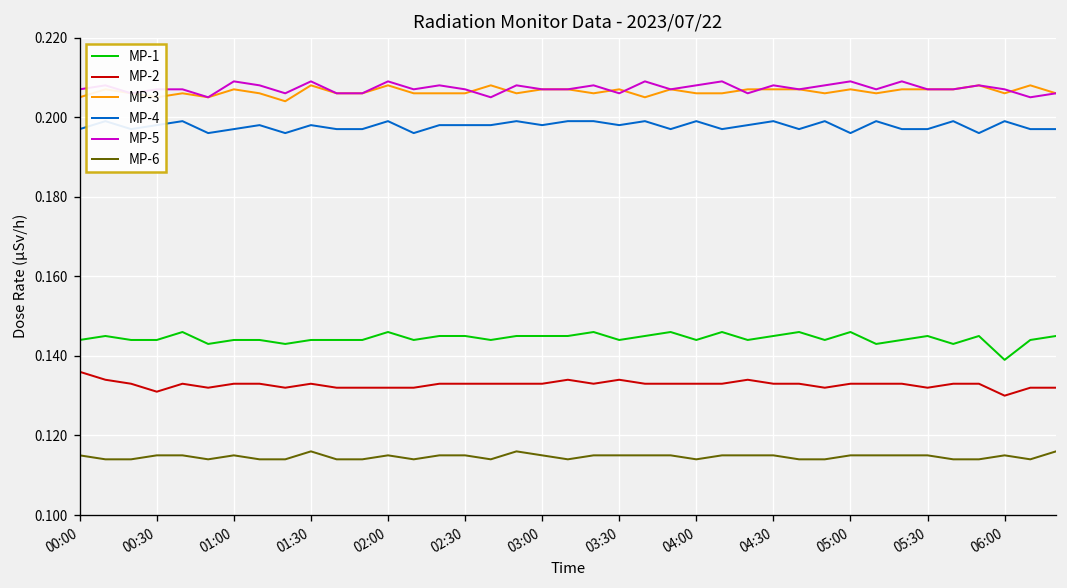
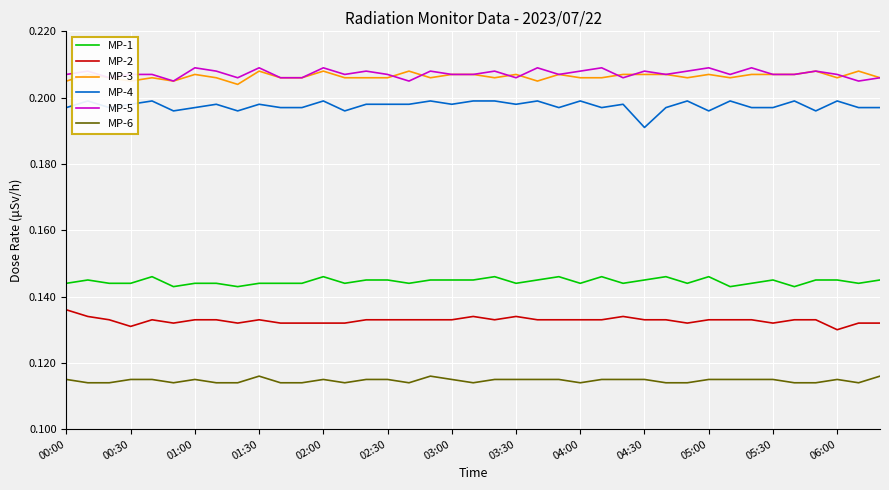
  {
    "MP-1": {
      "00:00": 0.144,
      "00:30": 0.144,
      "01:00": 0.144,
      "01:30": 0.144,
      "02:00": 0.146,
      "02:30": 0.145,
      "03:00": 0.145,
      "03:30": 0.144,
      "04:00": 0.144,
      "04:30": 0.145,
      "05:00": 0.146,
      "05:30": 0.145,
-     "06:00": 0.139
+     "06:00": 0.145
    },
    "MP-2": {
      "00:00": 0.136,
      "00:30": 0.131,
      "01:00": 0.133,
      "01:30": 0.133,
      "02:00": 0.132,
      "02:30": 0.133,
      "03:00": 0.133,
      "03:30": 0.134,
      "04:00": 0.133,
      "04:30": 0.133,
      "05:00": 0.133,
      "05:30": 0.132,
      "06:00": 0.130
    },
    "MP-3": {
      "00:00": 0.205,
      "01:00": 0.207,
      "01:30": 0.208,
      "02:00": 0.208,
      "02:30": 0.206,
      "03:30": 0.207,
      "04:00": 0.206,
      "04:30": 0.207,
      "05:00": 0.207,
      "06:00": 0.206
    },
    "MP-4": {
      "00:00": 0.197,
      "01:00": 0.197,
      "01:30": 0.198,
      "02:00": 0.199,
      "02:30": 0.198,
      "03:00": 0.198,
      "03:30": 0.198,
      "04:00": 0.199,
-     "04:30": 0.199,
+     "04:30": 0.191,
      "05:00": 0.196,
      "05:30": 0.197,
      "06:00": 0.199
    },
    "MP-5": {
      "00:00": 0.207,
      "01:00": 0.209,
      "01:30": 0.209,
      "02:00": 0.209,
      "02:30": 0.207,
      "03:30": 0.206,
      "04:00": 0.208,
      "04:30": 0.208,
      "05:00": 0.209,
      "06:00": 0.207
    },
    "MP-6": {
      "00:00": 0.115,
      "00:30": 0.115,
      "01:00": 0.115,
      "01:30": 0.116,
      "02:00": 0.115,
      "02:30": 0.115,
      "03:00": 0.115,
      "03:30": 0.115,
      "04:00": 0.114,
      "04:30": 0.115,
      "05:00": 0.115,
      "05:30": 0.115,
      "06:00": 0.115
    }
  }
